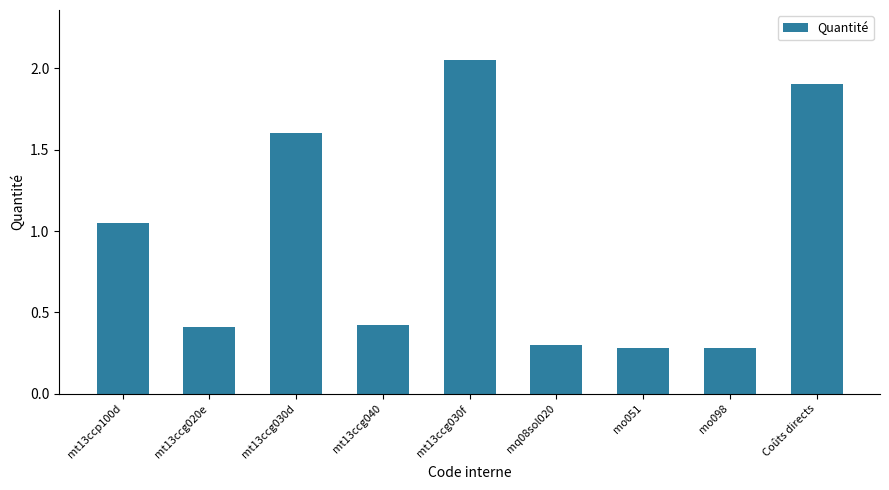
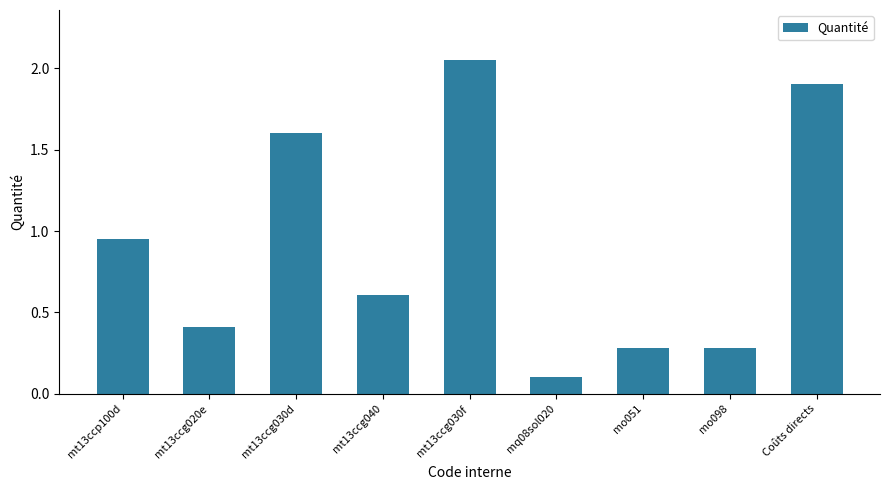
  {
-   "mt13ccp100d": 1.05,
+   "mt13ccp100d": 0.95,
    "mt13ccg020e": 0.41,
    "mt13ccg030d": 1.60,
-   "mt13ccg040": 0.42,
+   "mt13ccg040": 0.61,
    "mt13ccg030f": 2.05,
-   "mq08sol020": 0.30,
+   "mq08sol020": 0.10,
    "mo051": 0.28,
    "mo098": 0.28,
    "Coûts directs": 1.90
  }
